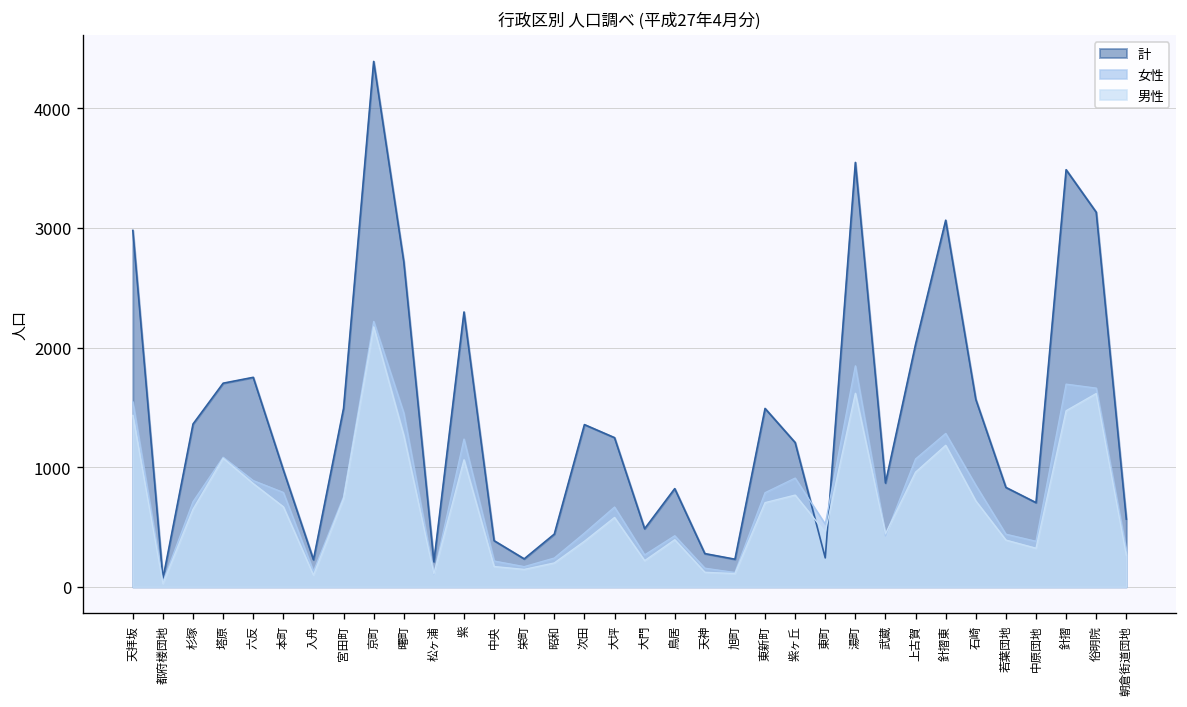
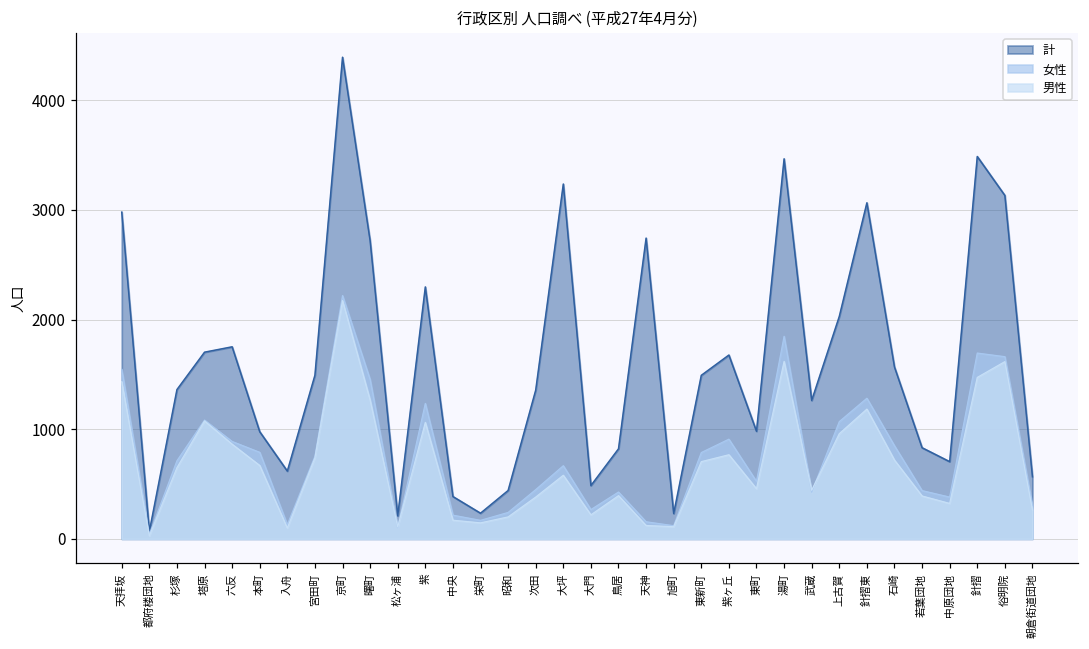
  {
    "計": {
      "天拝坂": 3000,
      "都府楼団地": 100,
      "杉塚": 1400,
      "塔原": 1700,
      "六反": 1800,
      "本町": 1000,
-     "入舟": 200,
+     "入舟": 600,
      "宮田町": 1500,
      "京町": 4400,
      "曙町": 2700,
      "松ヶ浦": 200,
      "紫": 2300,
      "中央": 400,
      "栄町": 200,
      "昭和": 400,
      "次田": 1400,
-     "大坪": 1200,
+     "大坪": 3200,
      "大門": 500,
      "鳥居": 800,
-     "天神": 300,
+     "天神": 2700,
      "旭町": 200,
      "東新町": 1500,
-     "紫ヶ丘": 1200,
-     "東町": 200,
-     "湯町": 3550,
-     "武蔵": 900,
+     "紫ヶ丘": 1700,
+     "東町": 1000,
+     "湯町": 3470,
+     "武蔵": 1300,
      "上古賀": 2000,
      "針摺東": 3100,
      "石崎": 1600,
      "若葉団地": 800,
      "中原団地": 700,
      "針摺": 3500,
      "俗明院": 3100,
      "朝倉街道団地": 600
    }
  }
